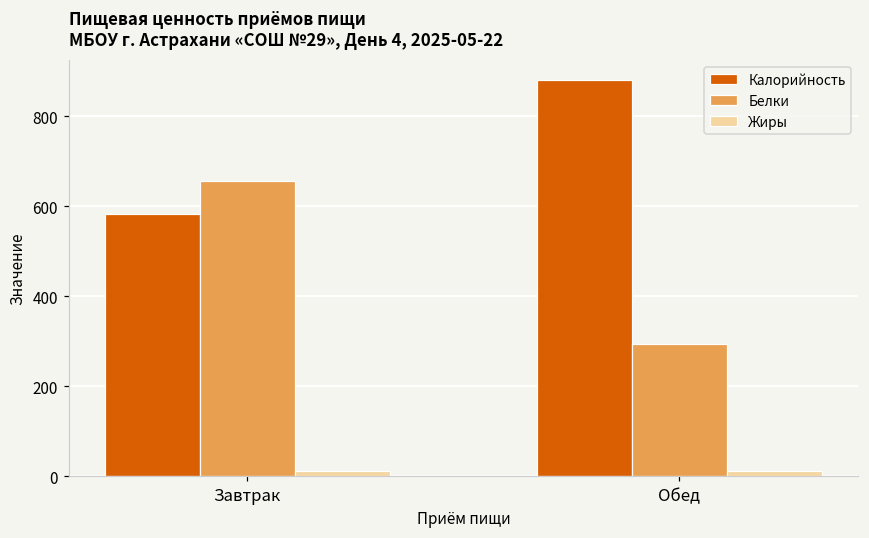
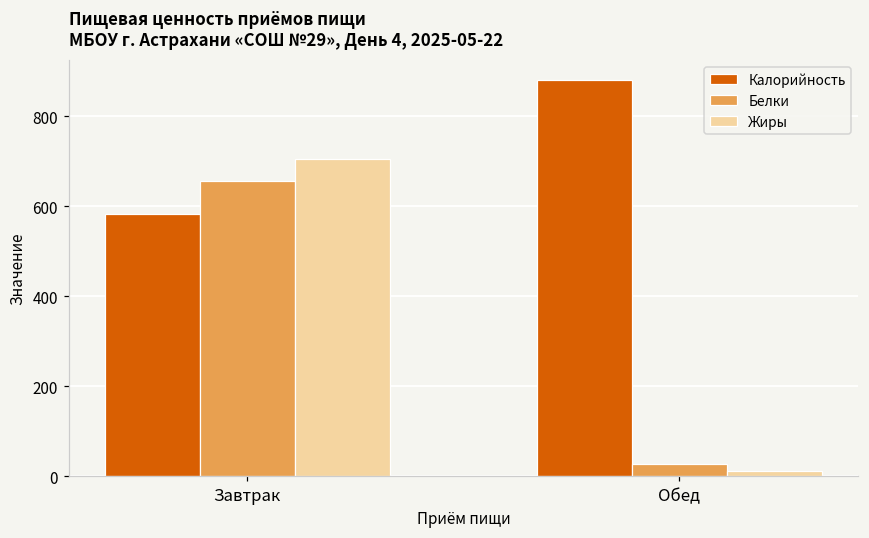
  {
    "Калорийность": {
      "Завтрак": 580,
      "Обед": 880
    },
    "Белки": {
      "Завтрак": 660,
-     "Обед": 290
+     "Обед": 30
    },
    "Жиры": {
-     "Завтрак": 10,
+     "Завтрак": 710,
      "Обед": 10
    }
  }
